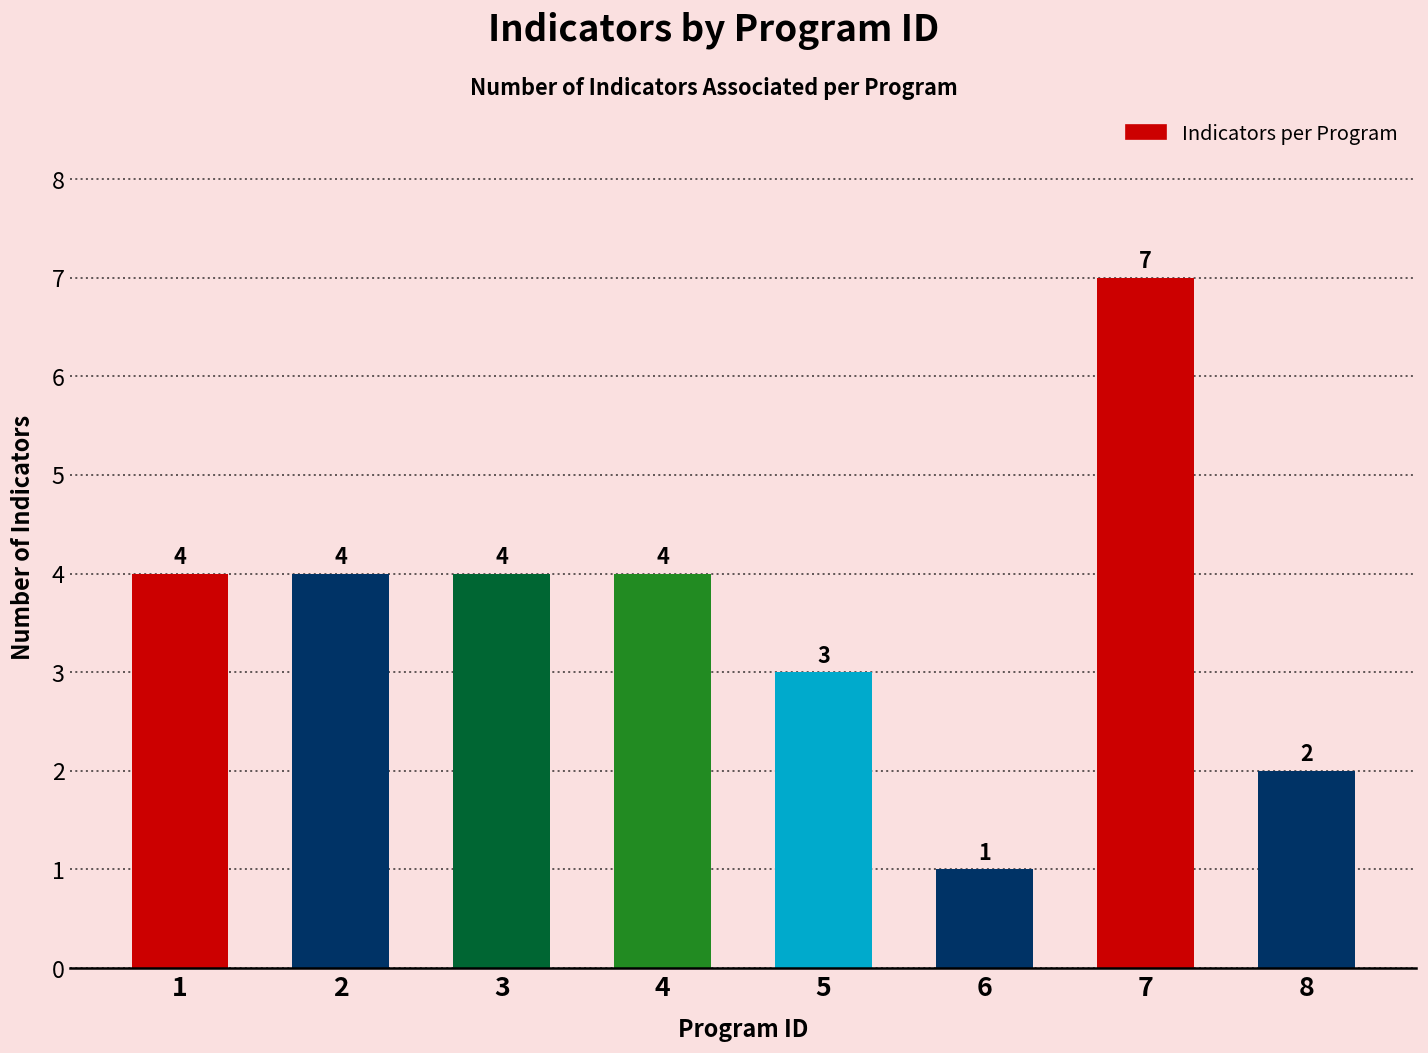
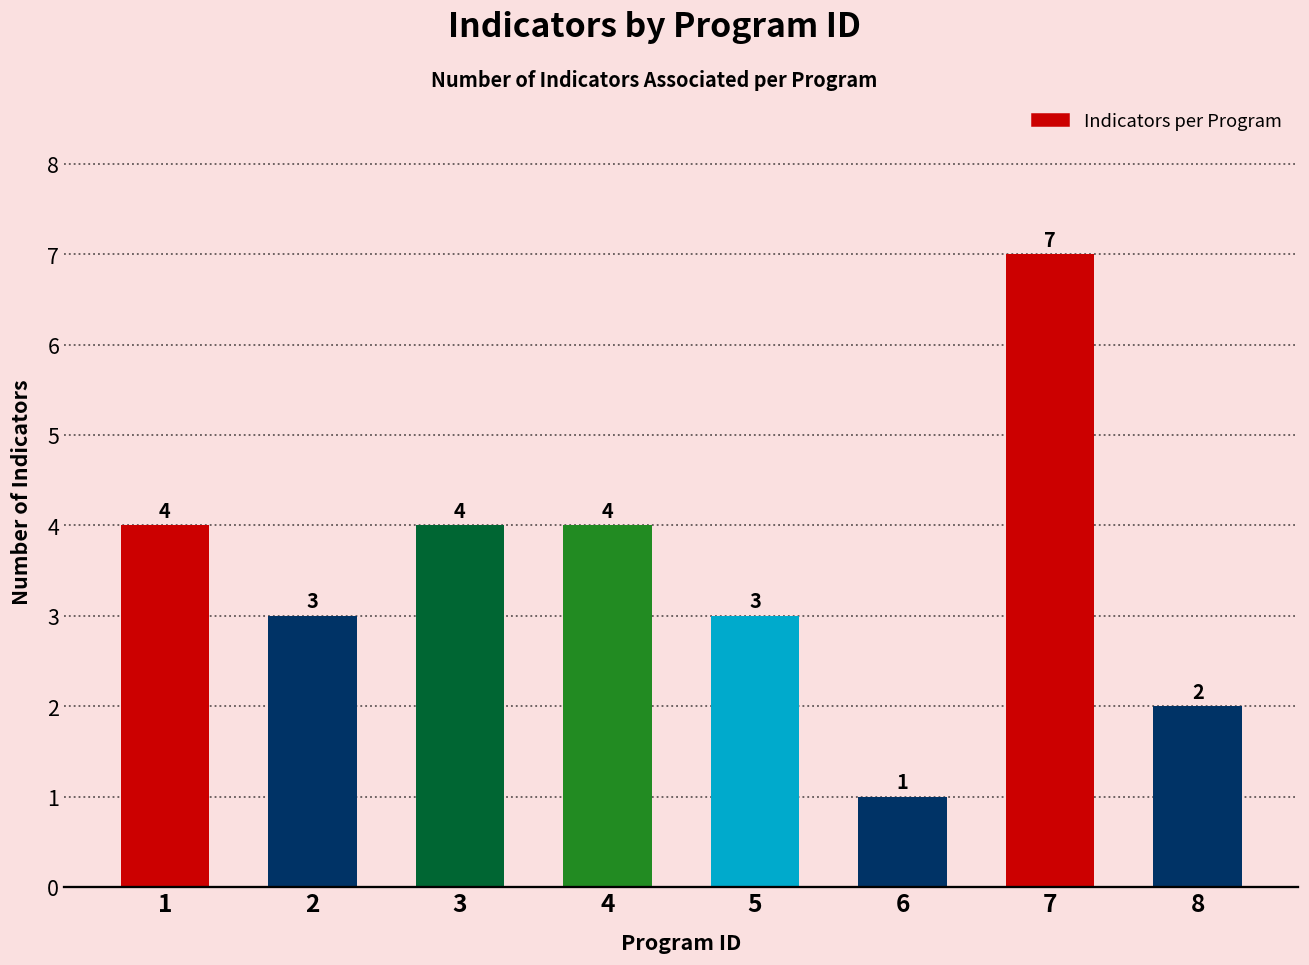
  {
    "1": 4,
-   "2": 4,
+   "2": 3,
    "3": 4,
    "4": 4,
    "5": 3,
    "6": 1,
    "7": 7,
    "8": 2
  }
